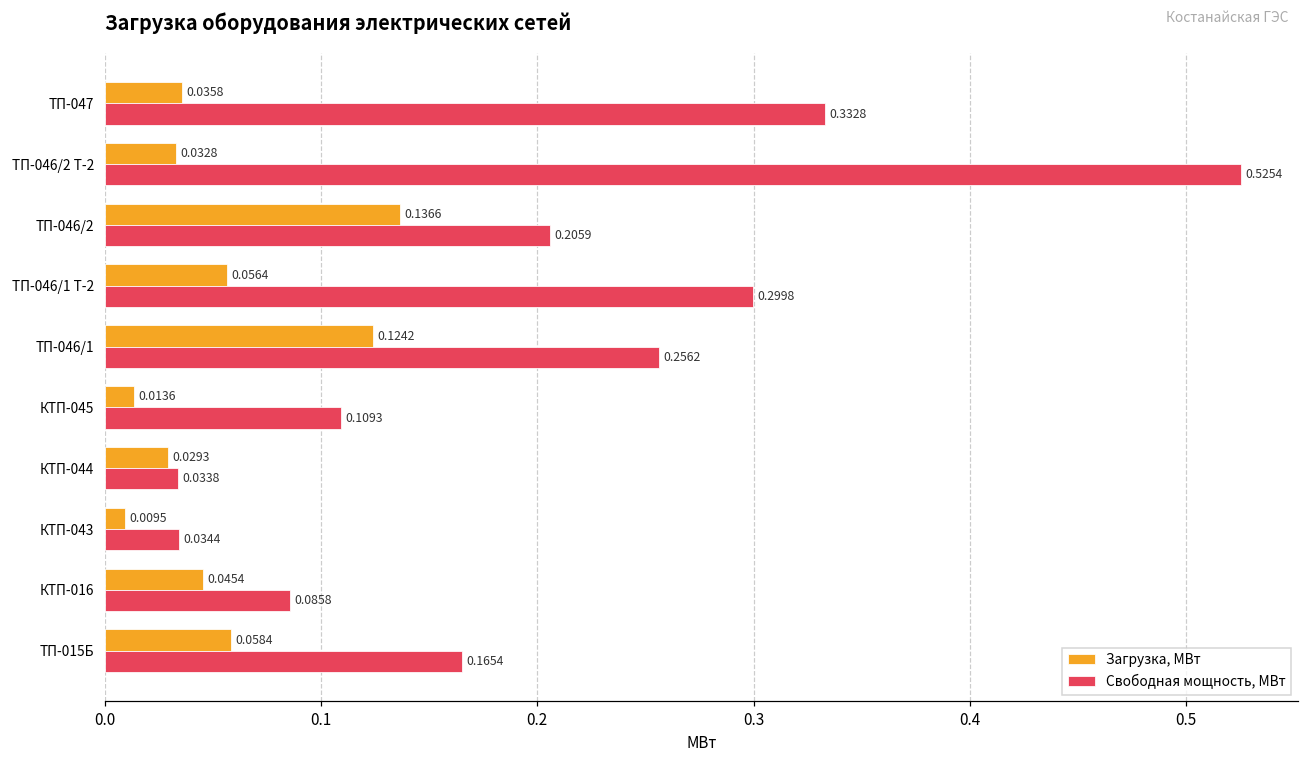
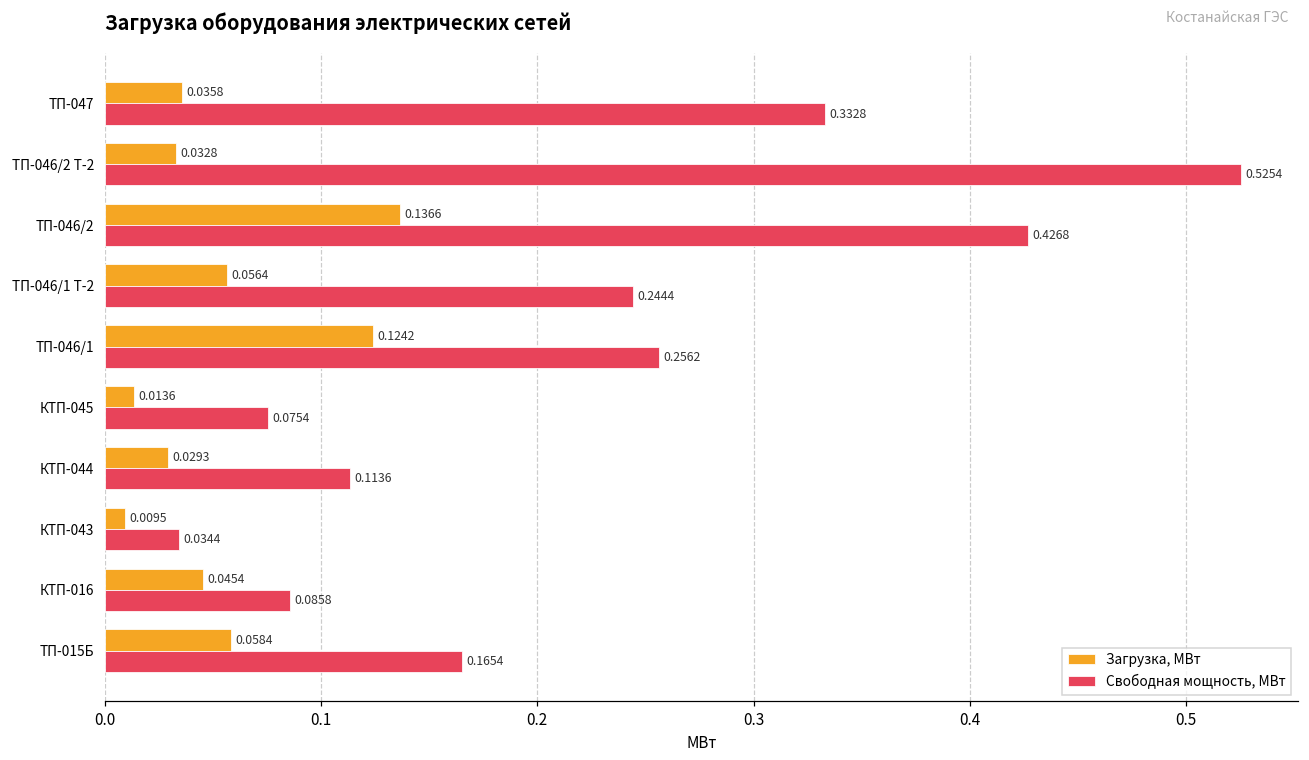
  {
    "Загрузка, МВт": {
      "ТП-047": 0.0358,
      "ТП-046/2 Т-2": 0.0328,
      "ТП-046/2": 0.1366,
      "ТП-046/1 Т-2": 0.0564,
      "ТП-046/1": 0.1242,
      "КТП-045": 0.0136,
      "КТП-044": 0.0293,
      "КТП-043": 0.0095,
      "КТП-016": 0.0454,
      "ТП-015Б": 0.0584
    },
    "Свободная мощность, МВт": {
      "ТП-047": 0.3328,
      "ТП-046/2 Т-2": 0.5254,
-     "ТП-046/2": 0.2059,
-     "ТП-046/1 Т-2": 0.2998,
+     "ТП-046/2": 0.4268,
+     "ТП-046/1 Т-2": 0.2444,
      "ТП-046/1": 0.2562,
-     "КТП-045": 0.1093,
-     "КТП-044": 0.0338,
+     "КТП-045": 0.0754,
+     "КТП-044": 0.1136,
      "КТП-043": 0.0344,
      "КТП-016": 0.0858,
      "ТП-015Б": 0.1654
    }
  }
